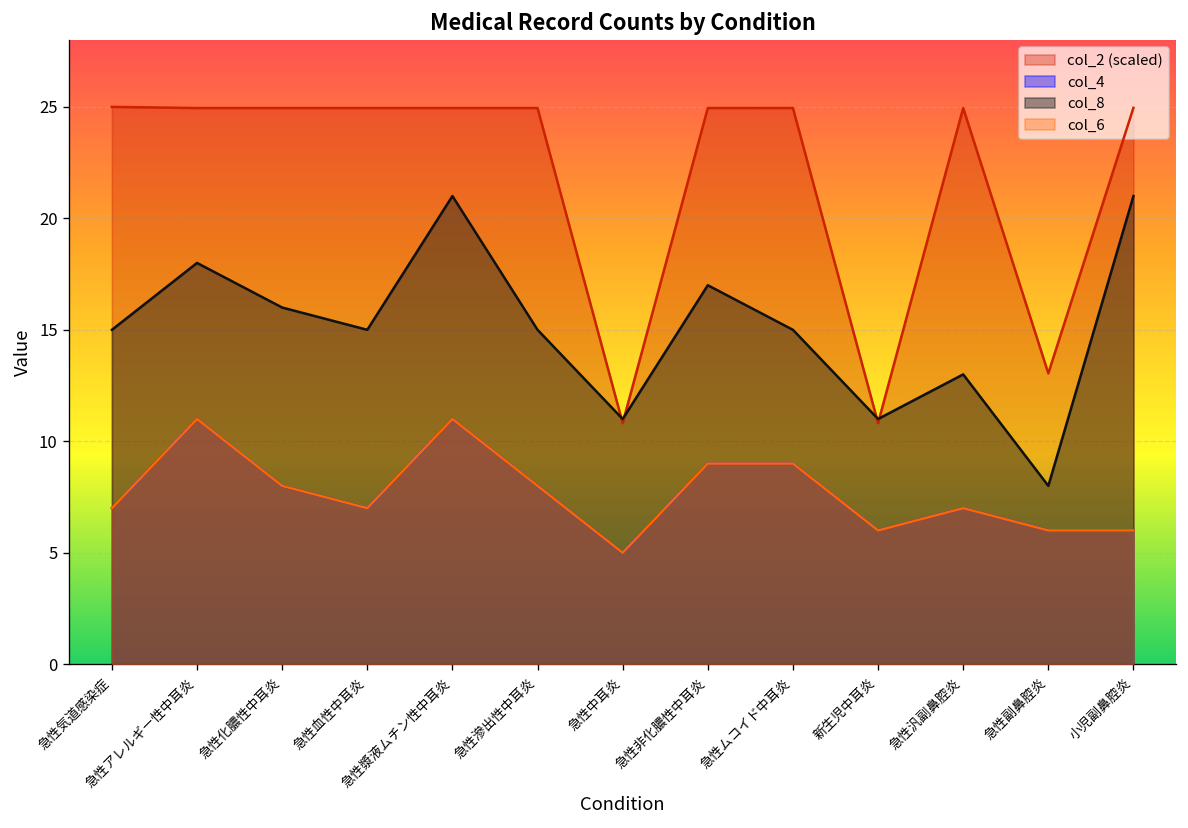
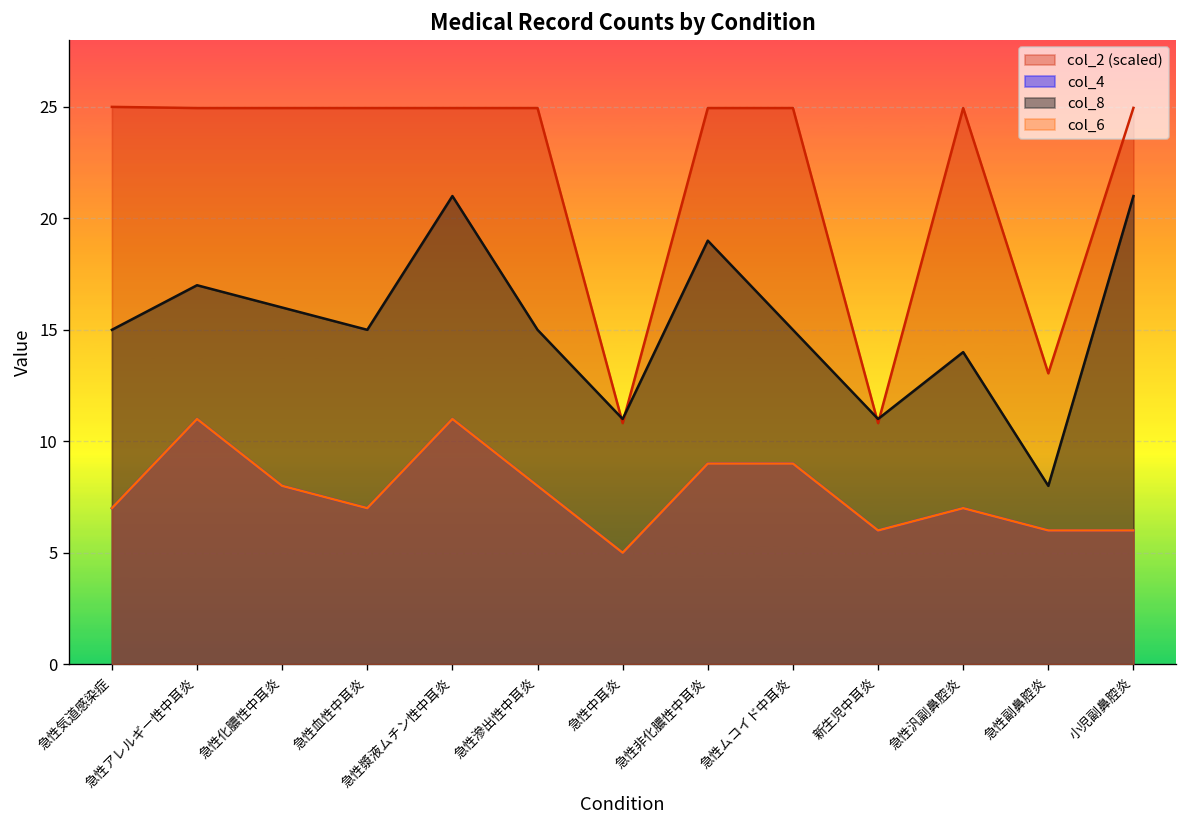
  {
    "col_8": {
      "急性気道感染症": 15,
-     "急性アレルギー性中耳炎": 18,
+     "急性アレルギー性中耳炎": 17,
      "急性化膿性中耳炎": 16,
      "急性血性中耳炎": 15,
      "急性漿液ムチン性中耳炎": 21,
      "急性滲出性中耳炎": 15,
      "急性中耳炎": 11,
-     "急性非化膿性中耳炎": 17,
+     "急性非化膿性中耳炎": 19,
      "急性ムコイド中耳炎": 15,
      "新生児中耳炎": 11,
-     "急性汎副鼻腔炎": 13,
+     "急性汎副鼻腔炎": 14,
      "急性副鼻腔炎": 8,
      "小児副鼻腔炎": 21
    }
  }
